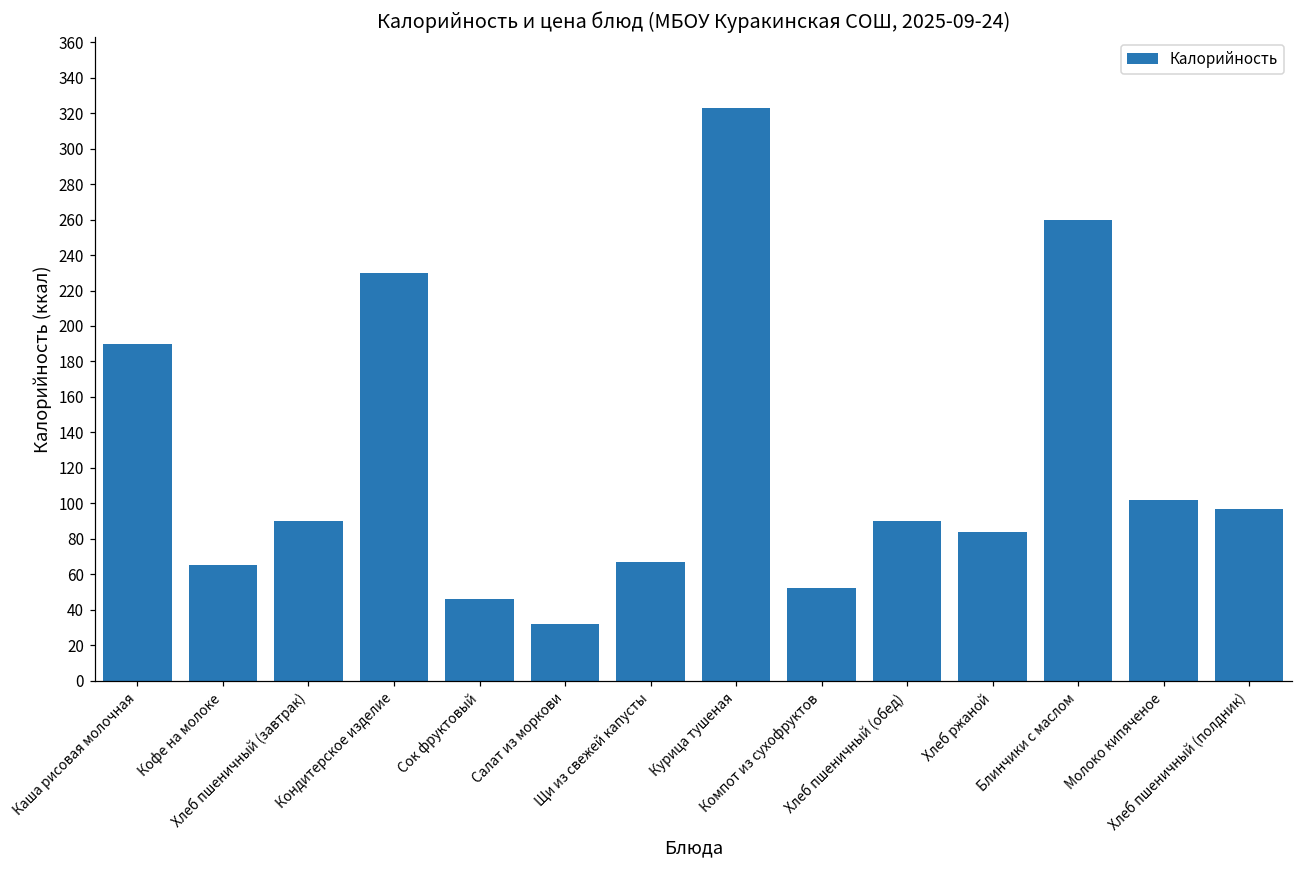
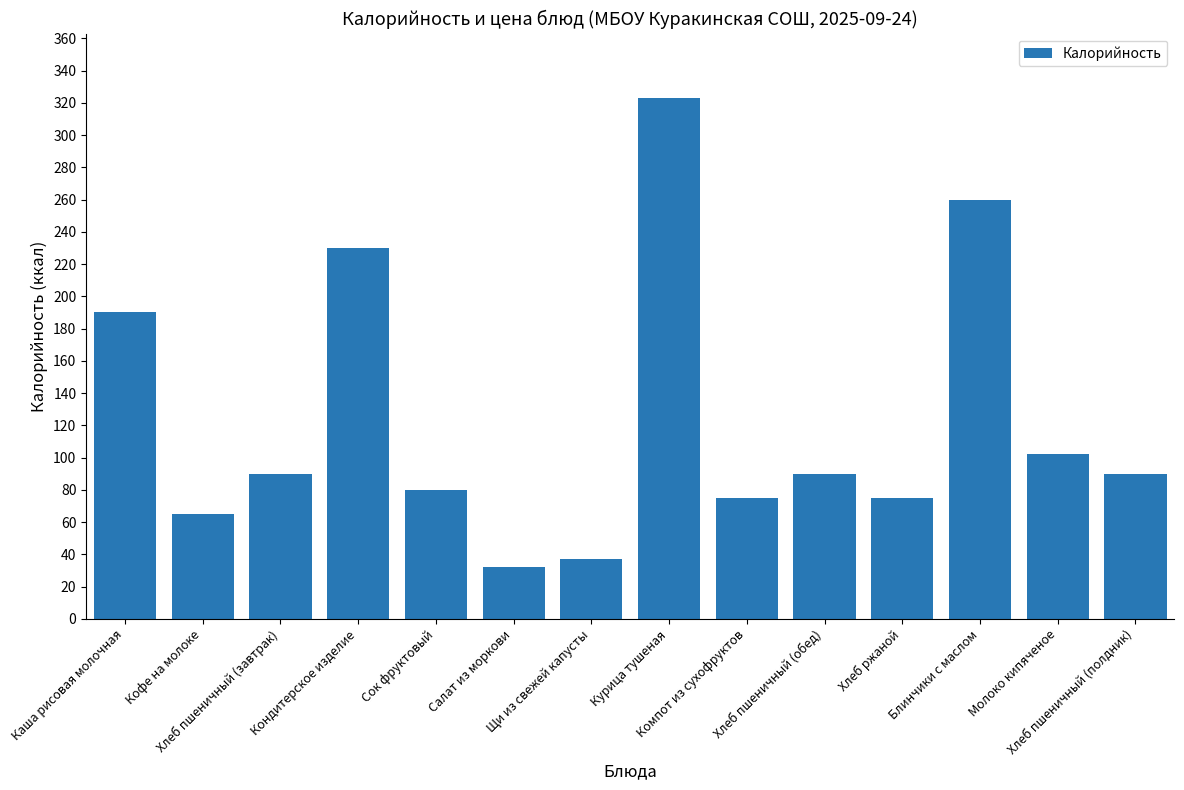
  {
    "Каша рисовая молочная": 190,
    "Кофе на молоке": 65,
    "Хлеб пшеничный (завтрак)": 90,
    "Кондитерское изделие": 230,
-   "Сок фруктовый": 46,
+   "Сок фруктовый": 80,
    "Салат из моркови": 32,
-   "Щи из свежей капусты": 67,
+   "Щи из свежей капусты": 37,
    "Курица тушеная": 323,
-   "Компот из сухофруктов": 52,
+   "Компот из сухофруктов": 75,
    "Хлеб пшеничный (обед)": 90,
-   "Хлеб ржаной": 84,
+   "Хлеб ржаной": 75,
    "Блинчики с маслом": 260,
    "Молоко кипяченое": 102,
-   "Хлеб пшеничный (полдник)": 97
+   "Хлеб пшеничный (полдник)": 90
  }
